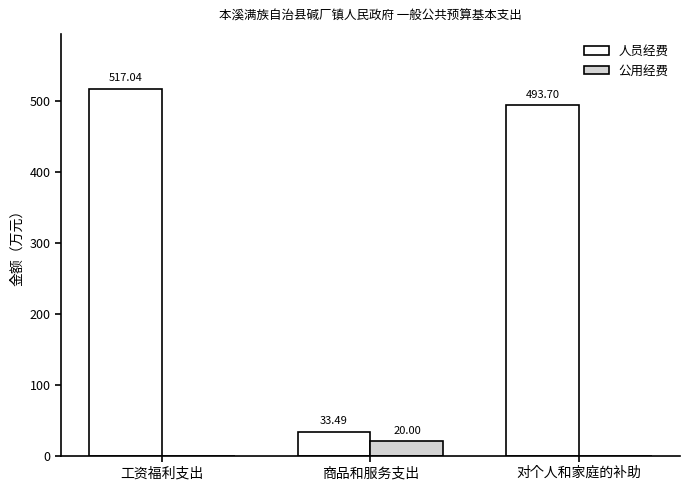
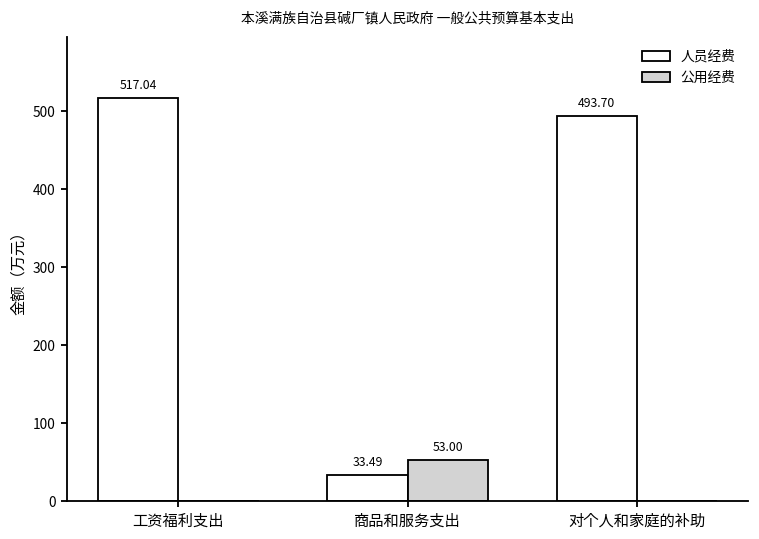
  {
    "人员经费": {
      "工资福利支出": 517.04,
      "商品和服务支出": 33.49,
      "对个人和家庭的补助": 493.70
    },
    "公用经费": {
-     "商品和服务支出": 20.00
+     "商品和服务支出": 53.00
    }
  }
